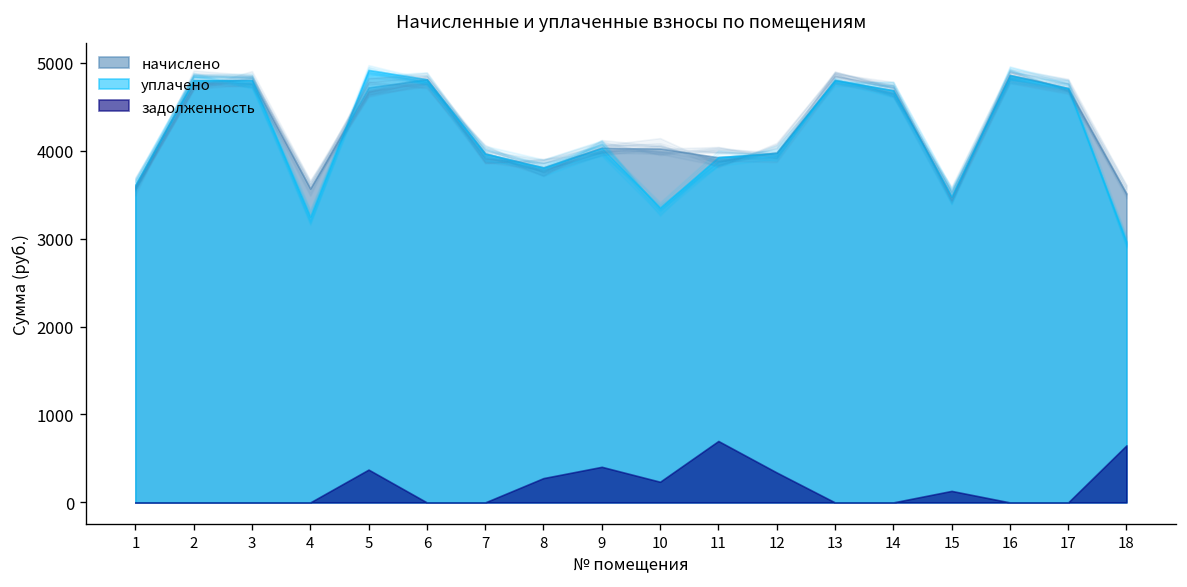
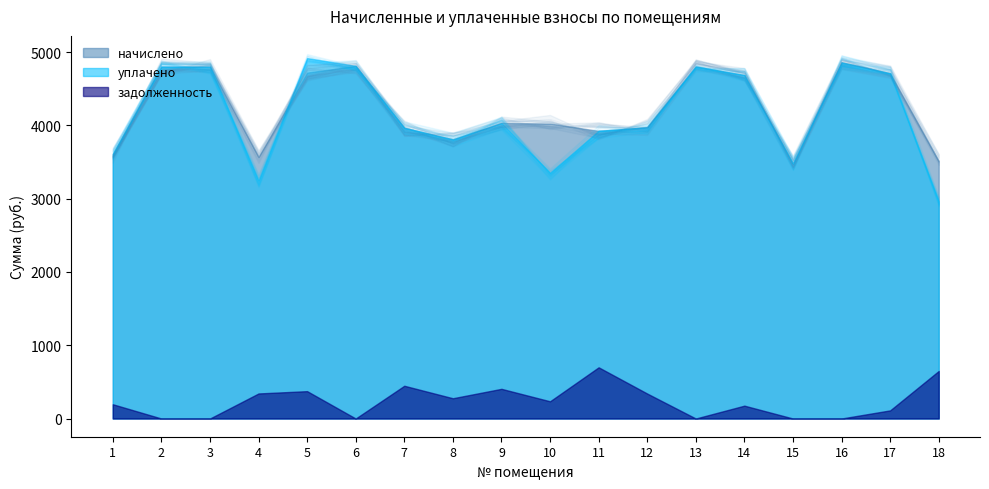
  {
    "задолженность": {
-     "1": 0,
+     "1": 200,
      "2": 0,
      "3": 0,
-     "4": 0,
+     "4": 300,
      "5": 400,
      "6": 0,
-     "7": 0,
+     "7": 400,
      "8": 300,
      "9": 400,
      "10": 200,
      "11": 700,
      "12": 300,
      "13": 0,
-     "14": 0,
-     "15": 100,
+     "14": 200,
+     "15": 0,
      "16": 0,
-     "17": 0,
+     "17": 100,
      "18": 600
    }
  }
